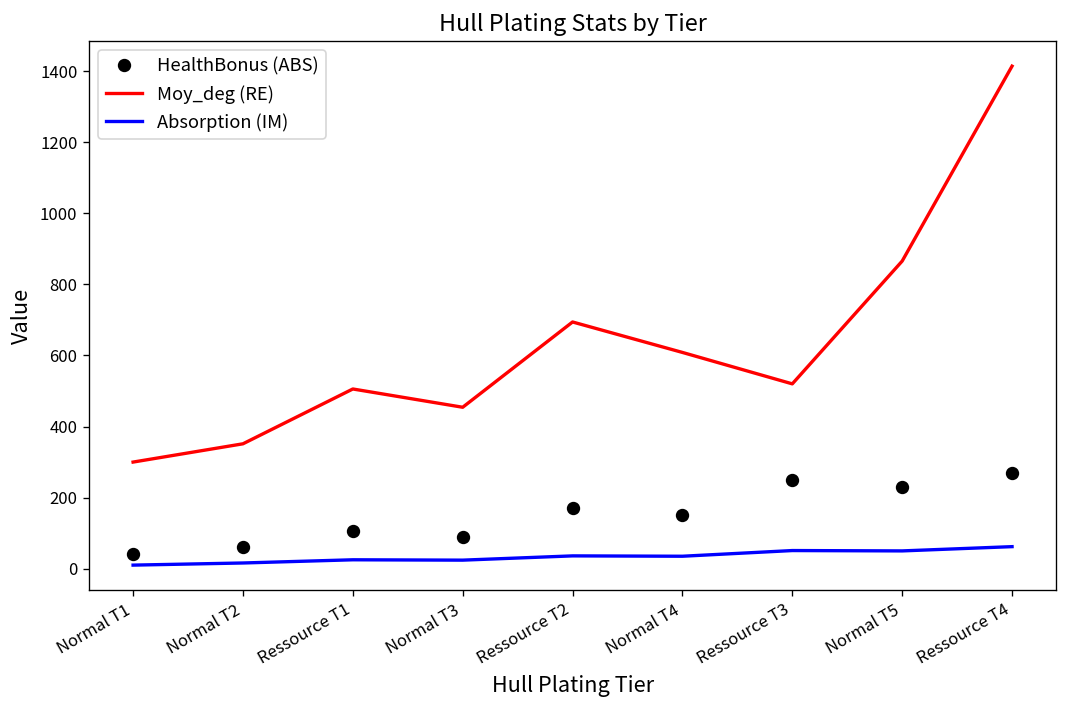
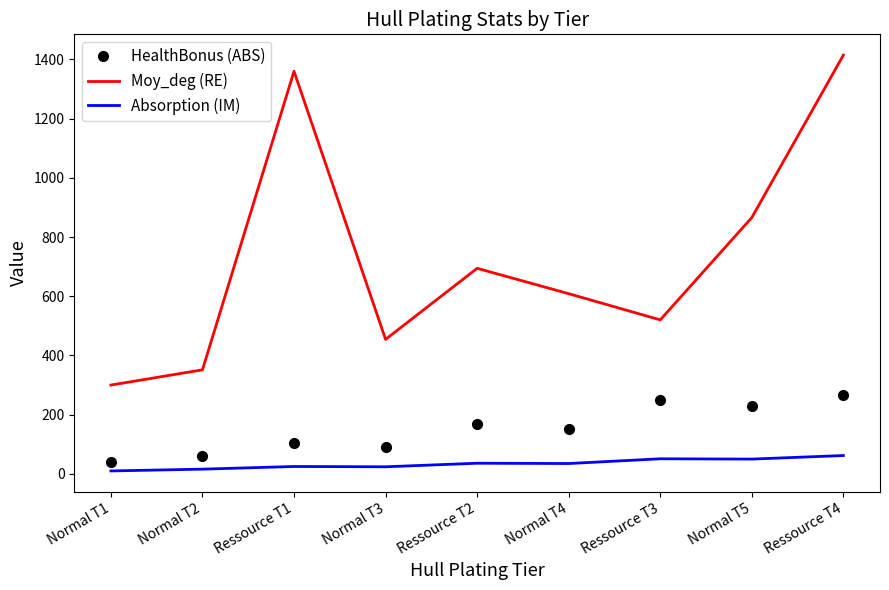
  {
    "HealthBonus (ABS)": {
      "Normal T1": 40,
      "Normal T2": 60,
      "Ressource T1": 110,
      "Normal T3": 90,
      "Ressource T2": 170,
      "Normal T4": 150,
      "Ressource T3": 250,
      "Normal T5": 230,
      "Ressource T4": 270
    },
    "Moy_deg (RE)": {
      "Normal T1": 300,
      "Normal T2": 350,
-     "Ressource T1": 510,
+     "Ressource T1": 1360,
      "Normal T3": 450,
      "Ressource T2": 690,
      "Normal T4": 610,
      "Ressource T3": 520,
      "Normal T5": 870,
      "Ressource T4": 1410
    },
    "Absorption (IM)": {
      "Normal T1": 10,
      "Normal T2": 20,
      "Ressource T1": 30,
      "Normal T3": 20,
      "Ressource T2": 40,
      "Normal T4": 40,
      "Ressource T3": 50,
      "Normal T5": 50,
      "Ressource T4": 60
    }
  }
